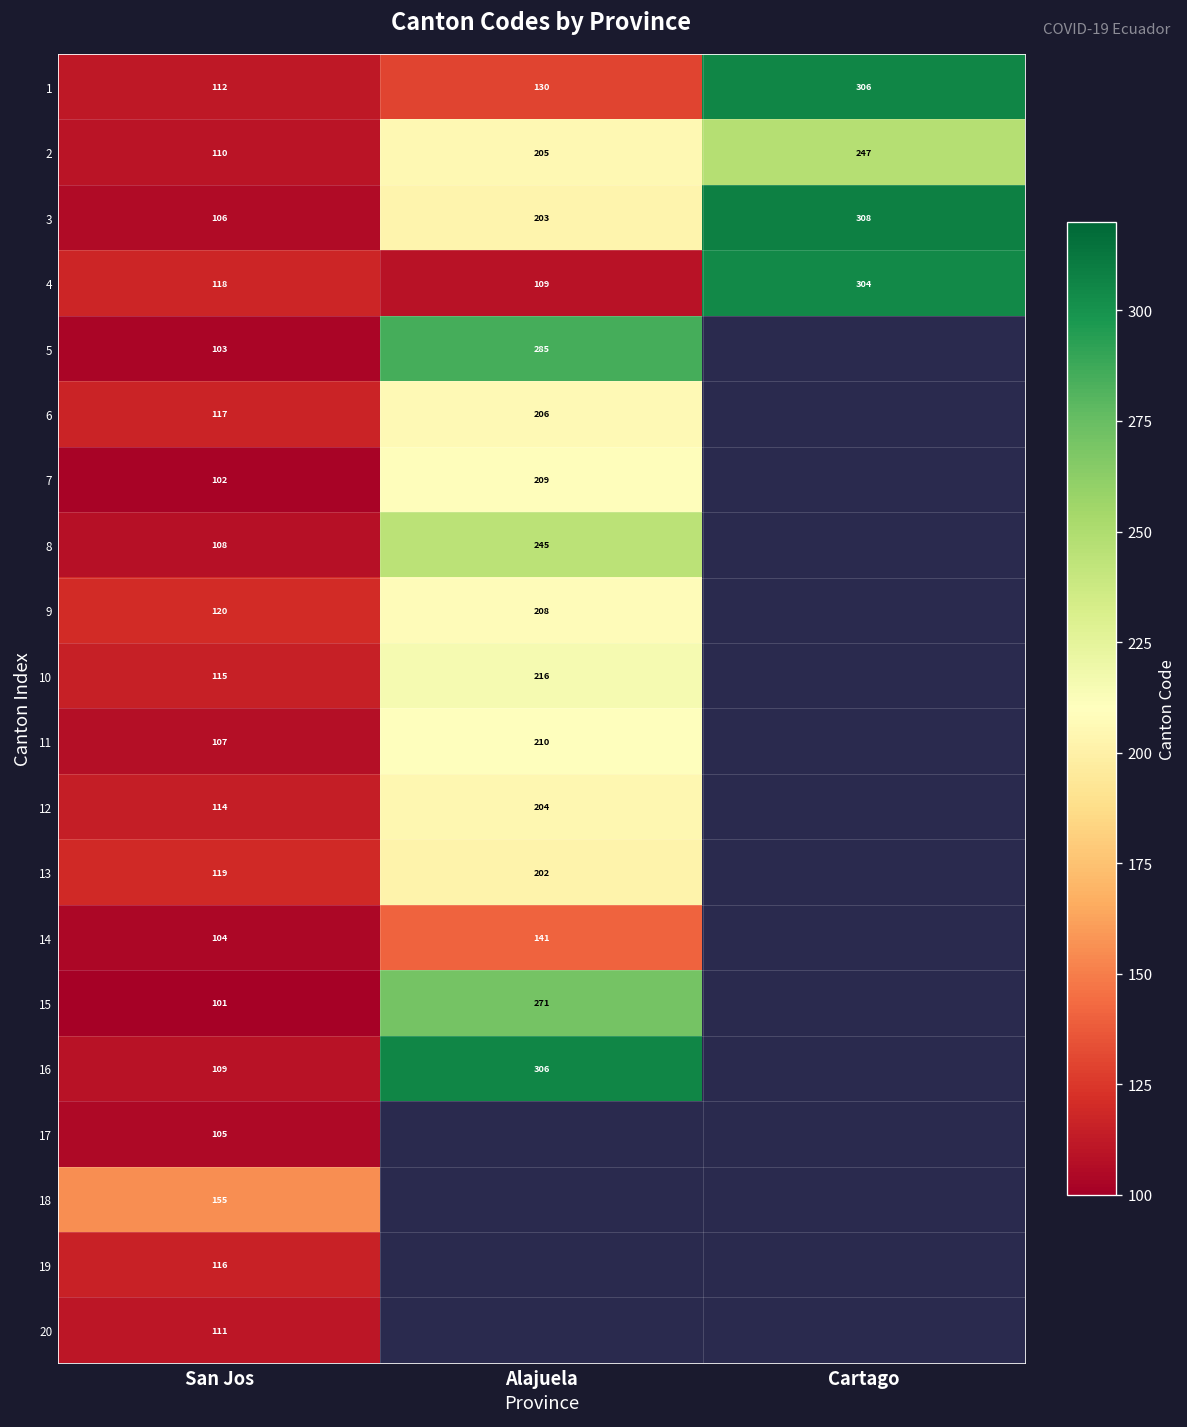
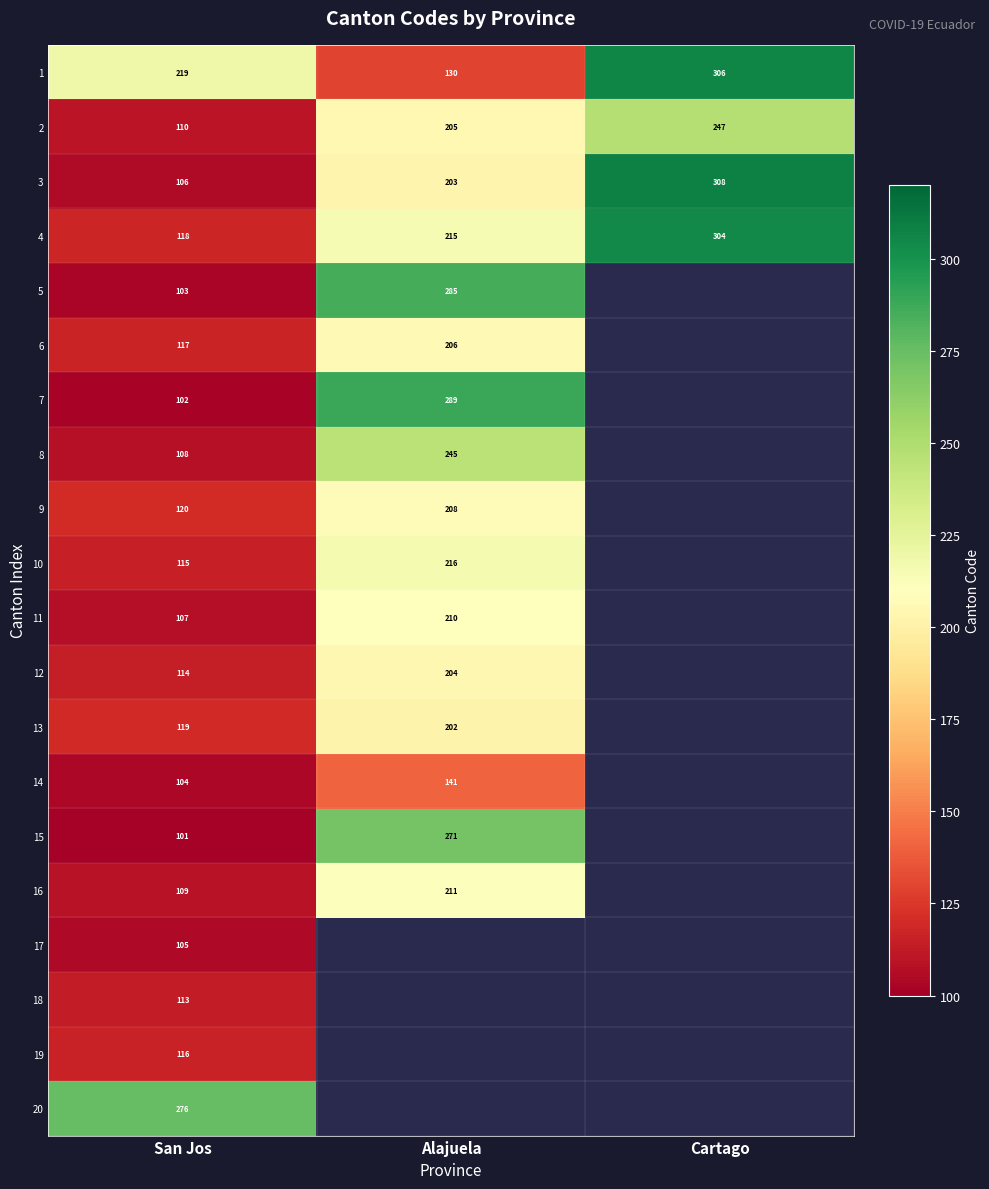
  {
    "1": {
-     "San Jos": 112,
+     "San Jos": 219,
      "Alajuela": 130,
      "Cartago": 306
    },
    "2": {
      "San Jos": 110,
      "Alajuela": 205,
      "Cartago": 247
    },
    "3": {
      "San Jos": 106,
      "Alajuela": 203,
      "Cartago": 308
    },
    "4": {
      "San Jos": 118,
-     "Alajuela": 109,
+     "Alajuela": 215,
      "Cartago": 304
    },
    "5": {
      "San Jos": 103,
      "Alajuela": 285
    },
    "6": {
      "San Jos": 117,
      "Alajuela": 206
    },
    "7": {
      "San Jos": 102,
-     "Alajuela": 209
+     "Alajuela": 289
    },
    "8": {
      "San Jos": 108,
      "Alajuela": 245
    },
    "9": {
      "San Jos": 120,
      "Alajuela": 208
    },
    "10": {
      "San Jos": 115,
      "Alajuela": 216
    },
    "11": {
      "San Jos": 107,
      "Alajuela": 210
    },
    "12": {
      "San Jos": 114,
      "Alajuela": 204
    },
    "13": {
      "San Jos": 119,
      "Alajuela": 202
    },
    "14": {
      "San Jos": 104,
      "Alajuela": 141
    },
    "15": {
      "San Jos": 101,
      "Alajuela": 271
    },
    "16": {
      "San Jos": 109,
-     "Alajuela": 306
+     "Alajuela": 211
    },
    "17": {
      "San Jos": 105
    },
    "18": {
-     "San Jos": 155
+     "San Jos": 113
    },
    "19": {
      "San Jos": 116
    },
    "20": {
-     "San Jos": 111
+     "San Jos": 276
    }
  }
